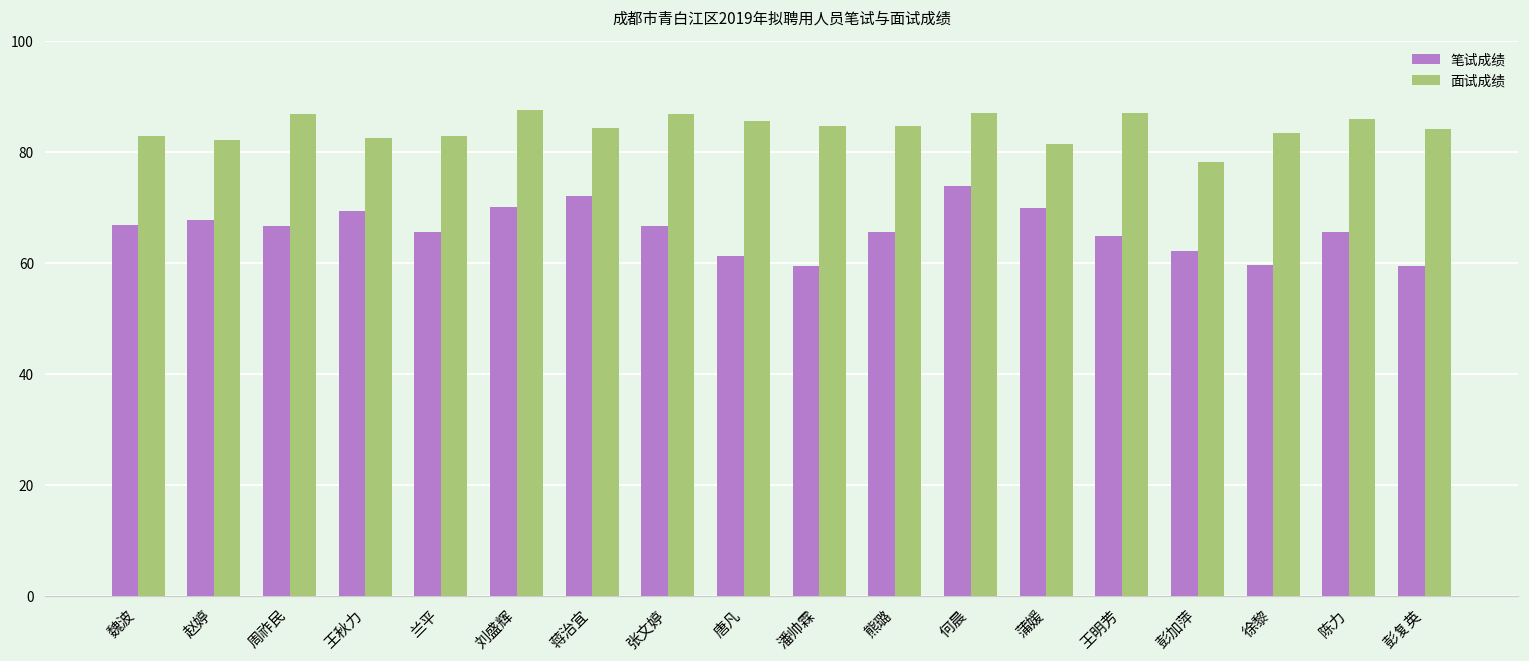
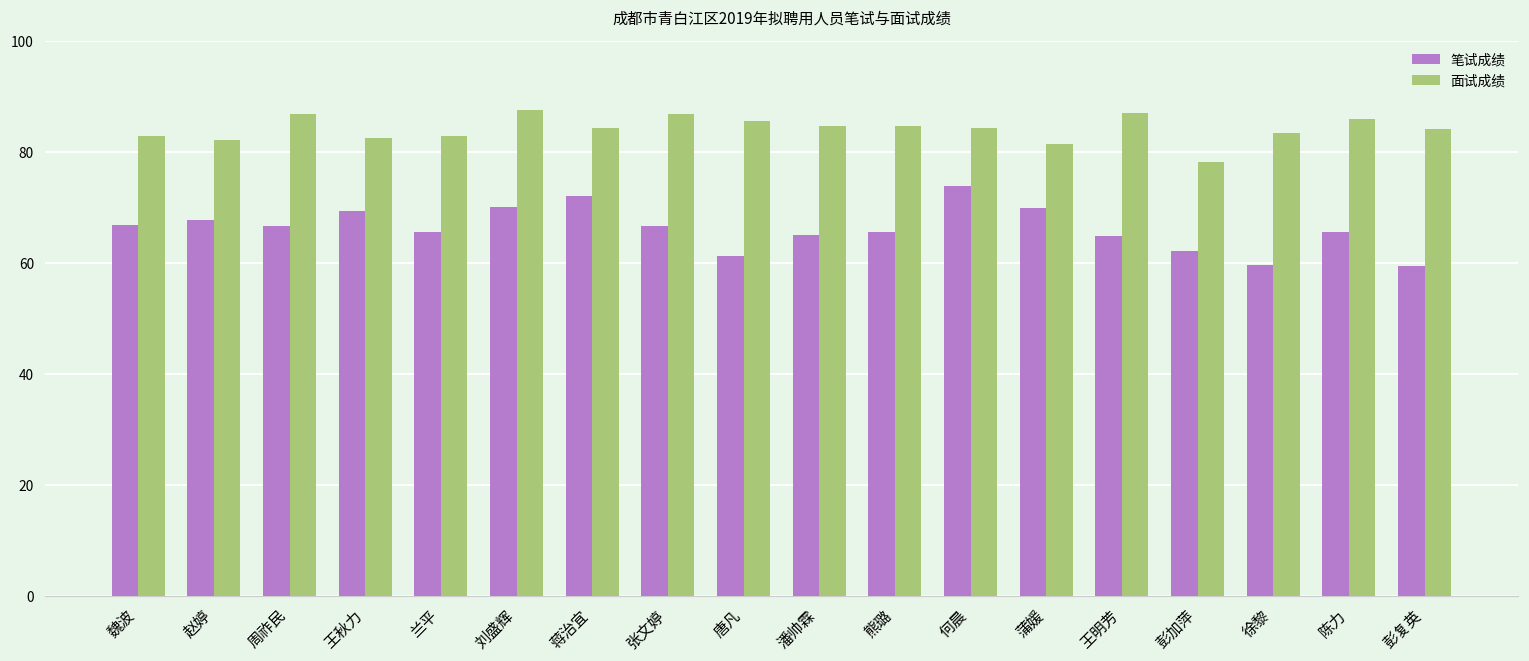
  {
    "笔试成绩": {
      "魏波": 67,
      "赵婷": 68,
      "周祚民": 67,
      "王秋力": 69,
      "兰平": 66,
      "刘盛辉": 70,
      "蒋治宜": 72,
      "张文婷": 67,
      "唐凡": 61,
-     "潘帅霖": 59,
+     "潘帅霖": 65,
      "熊璐": 66,
      "何晨": 74,
      "蒲媛": 70,
      "王明芳": 65,
      "彭加萍": 62,
      "徐黎": 60,
      "陈力": 66,
      "彭复英": 59
    },
    "面试成绩": {
      "魏波": 83,
      "赵婷": 82,
      "周祚民": 87,
      "王秋力": 82,
      "兰平": 83,
      "刘盛辉": 87,
      "蒋治宜": 84,
      "张文婷": 87,
      "唐凡": 86,
      "潘帅霖": 85,
      "熊璐": 85,
-     "何晨": 87,
+     "何晨": 84,
      "蒲媛": 81,
      "王明芳": 87,
      "彭加萍": 78,
      "徐黎": 83,
      "陈力": 86,
      "彭复英": 84
    }
  }
